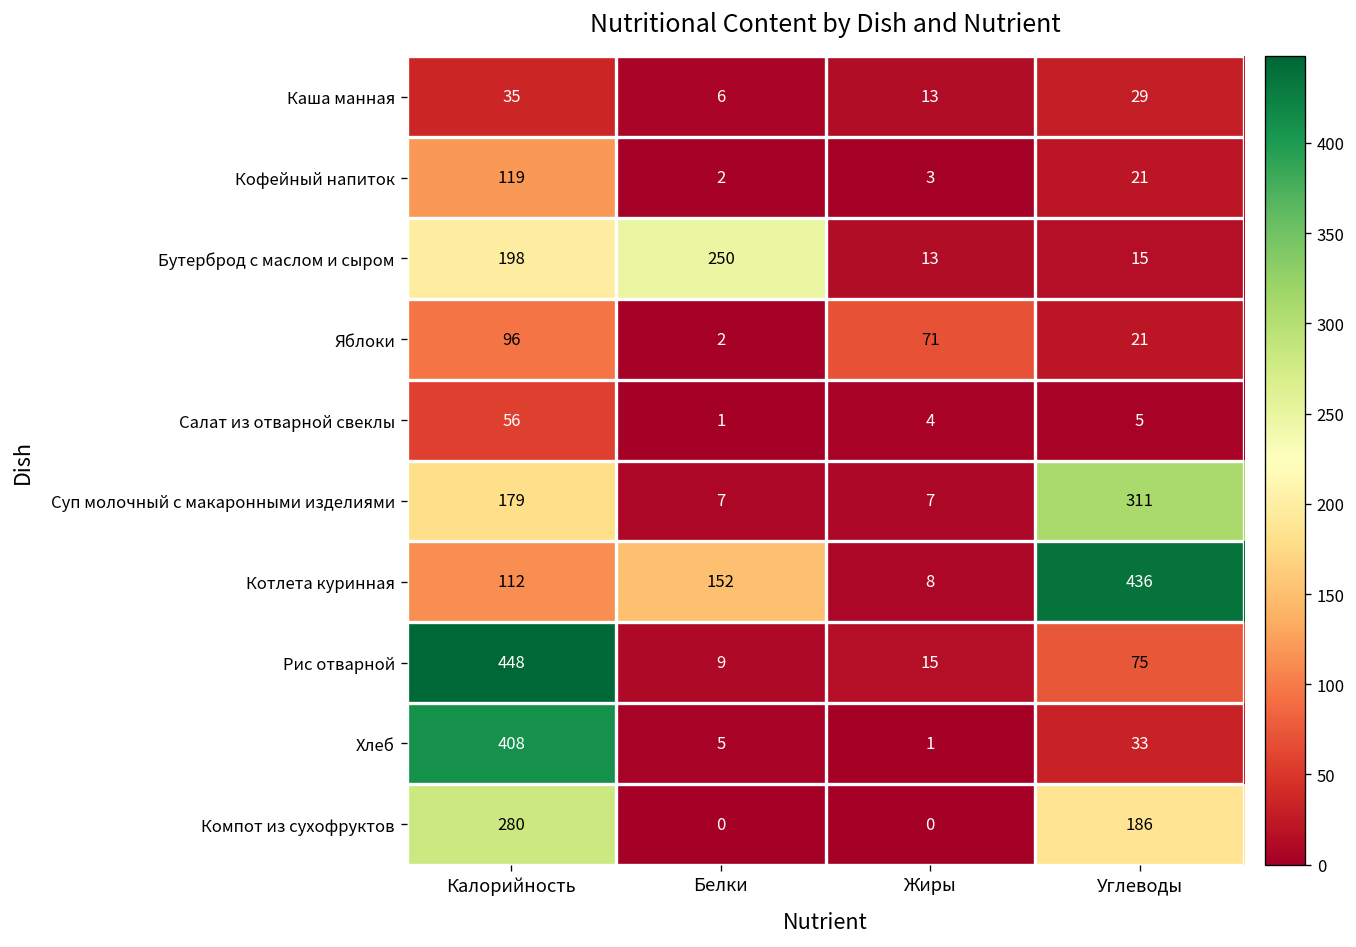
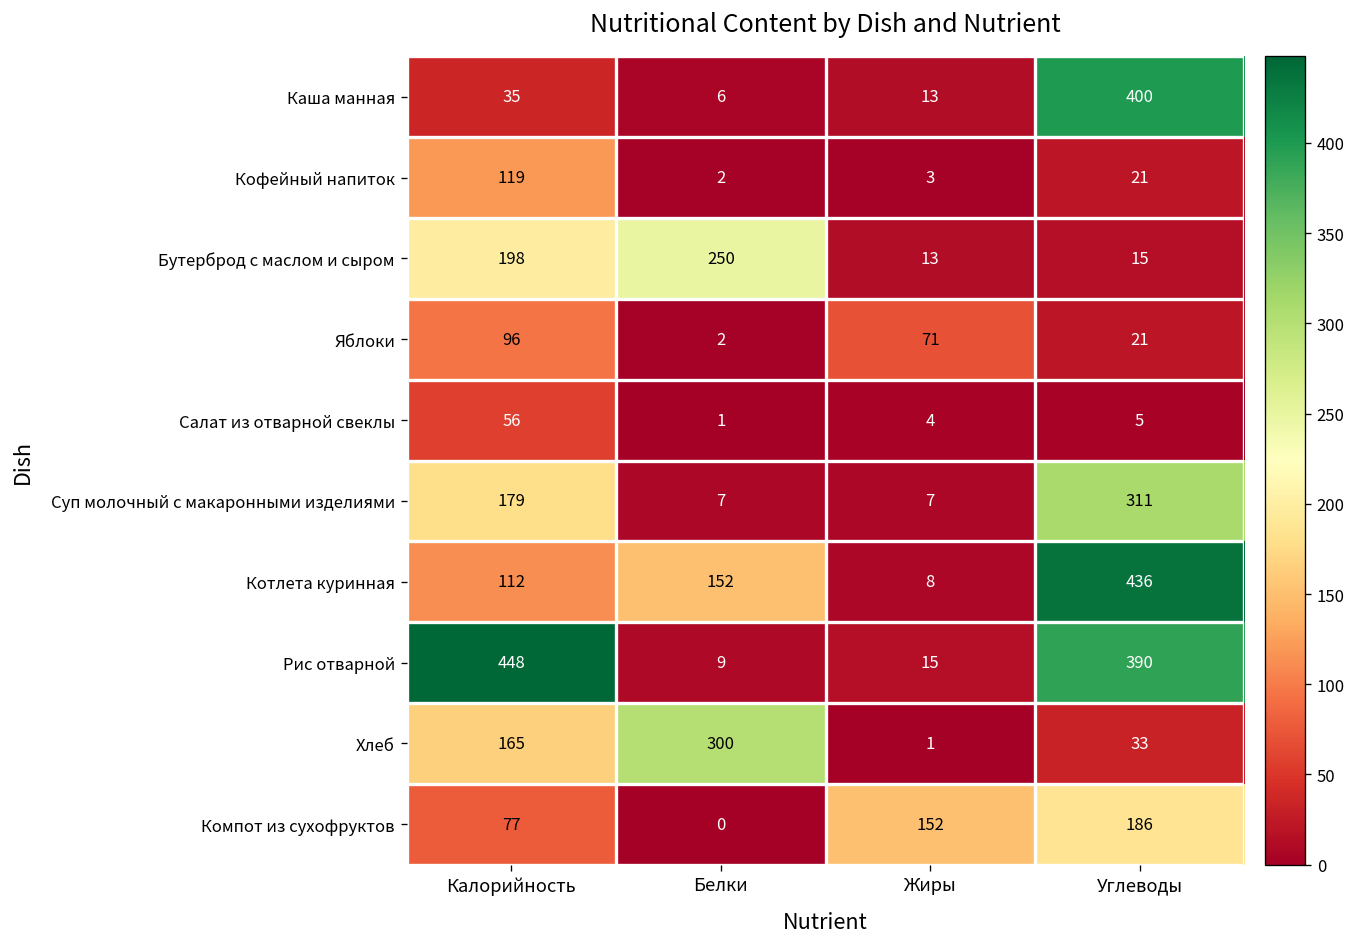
  {
    "Каша манная": {
      "Калорийность": 35,
      "Белки": 6,
      "Жиры": 13,
-     "Углеводы": 29
+     "Углеводы": 400
    },
    "Кофейный напиток": {
      "Калорийность": 119,
      "Белки": 2,
      "Жиры": 3,
      "Углеводы": 21
    },
    "Бутерброд с маслом и сыром": {
      "Калорийность": 198,
      "Белки": 250,
      "Жиры": 13,
      "Углеводы": 15
    },
    "Яблоки": {
      "Калорийность": 96,
      "Белки": 2,
      "Жиры": 71,
      "Углеводы": 21
    },
    "Салат из отварной свеклы": {
      "Калорийность": 56,
      "Белки": 1,
      "Жиры": 4,
      "Углеводы": 5
    },
    "Суп молочный с макаронными изделиями": {
      "Калорийность": 179,
      "Белки": 7,
      "Жиры": 7,
      "Углеводы": 311
    },
    "Котлета куринная": {
      "Калорийность": 112,
      "Белки": 152,
      "Жиры": 8,
      "Углеводы": 436
    },
    "Рис отварной": {
      "Калорийность": 448,
      "Белки": 9,
      "Жиры": 15,
-     "Углеводы": 75
+     "Углеводы": 390
    },
    "Хлеб": {
-     "Калорийность": 408,
-     "Белки": 5,
+     "Калорийность": 165,
+     "Белки": 300,
      "Жиры": 1,
      "Углеводы": 33
    },
    "Компот из сухофруктов": {
-     "Калорийность": 280,
+     "Калорийность": 77,
      "Белки": 0,
-     "Жиры": 0,
+     "Жиры": 152,
      "Углеводы": 186
    }
  }
